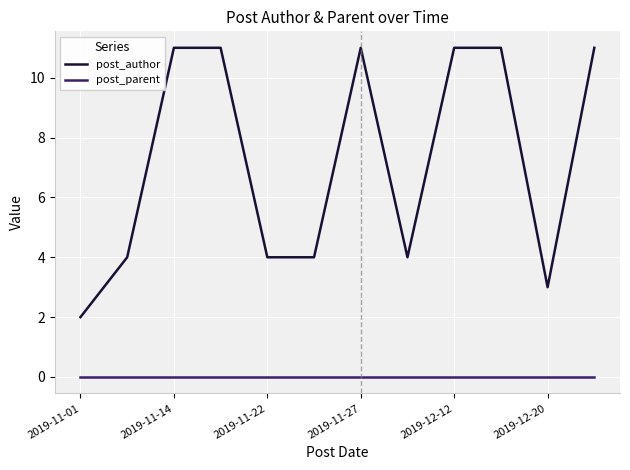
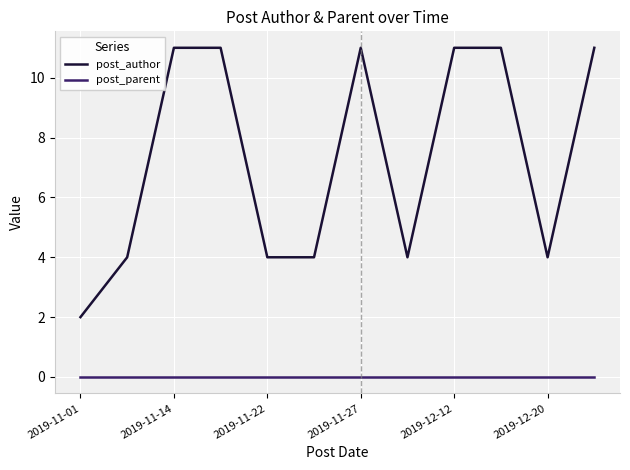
  {
    "post_author": {
      "2019-11-01": 2,
      "2019-11-14": 11,
      "2019-11-27": 11,
      "2019-12-12": 11,
-     "2019-12-20": 3
+     "2019-12-20": 4
    },
    "post_parent": {
      "2019-11-01": 0,
      "2019-11-14": 0,
      "2019-11-27": 0,
      "2019-12-12": 0,
      "2019-12-20": 0
    }
  }
